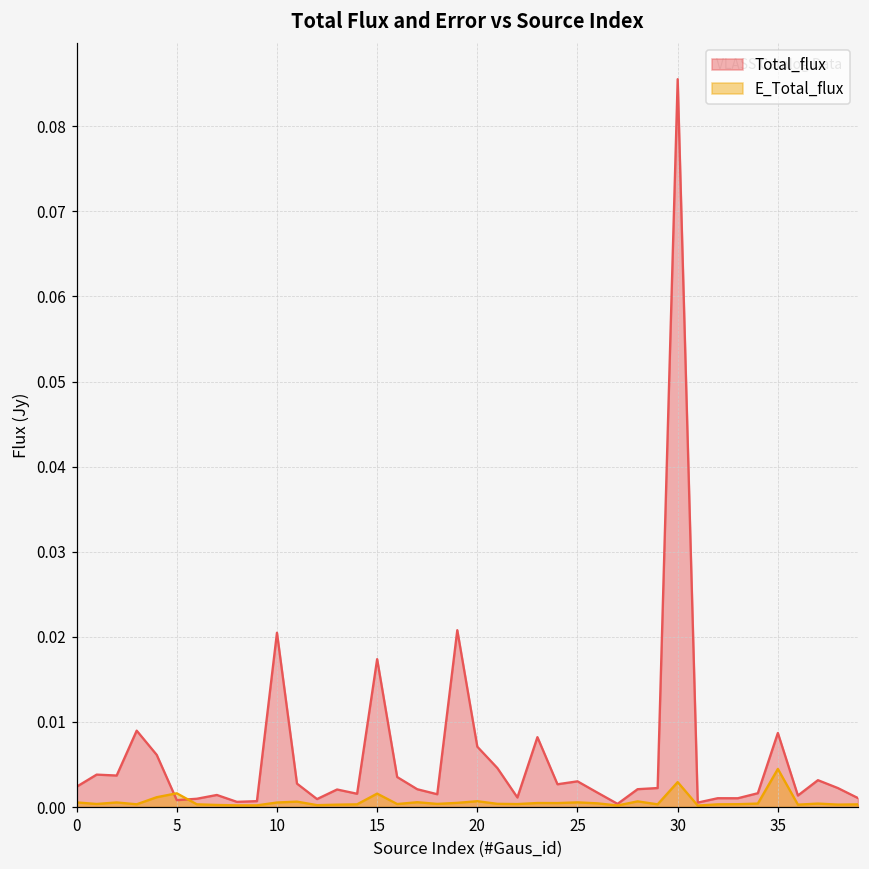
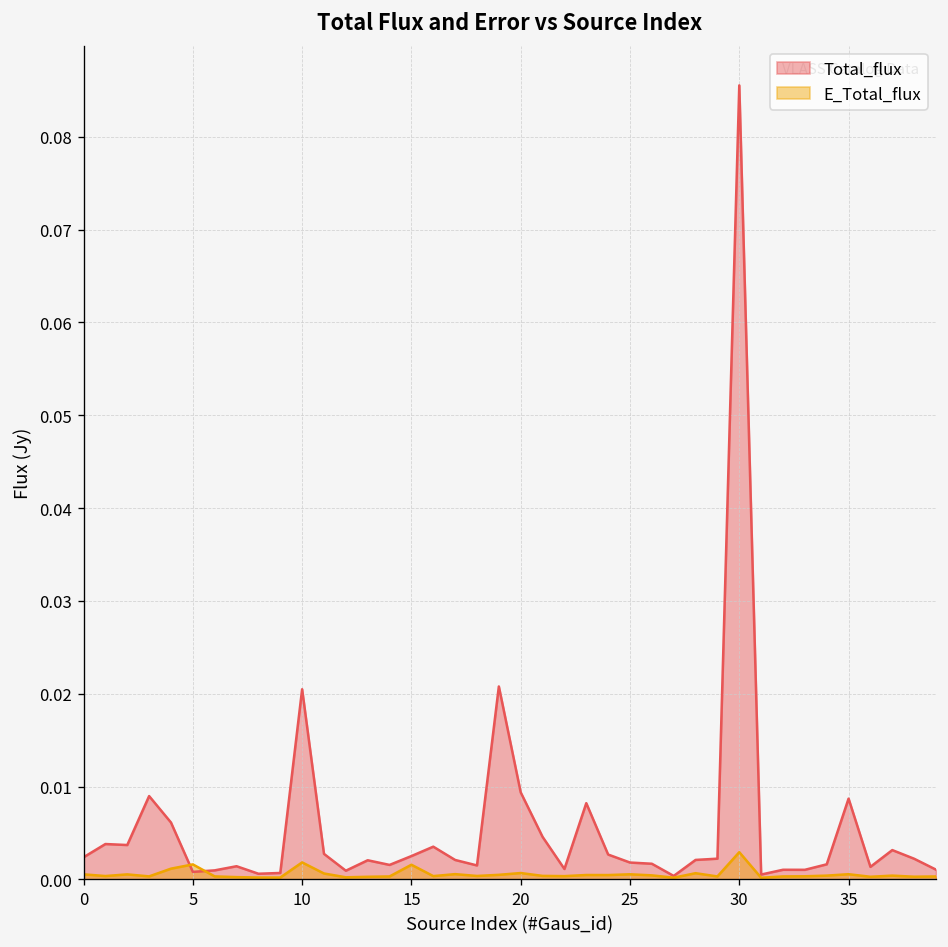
  {
    "Total_flux": {
      "0": 0.002,
      "5": 0.001,
      "10": 0.020,
-     "15": 0.017,
-     "20": 0.007,
-     "25": 0.003,
+     "15": 0.003,
+     "20": 0.009,
+     "25": 0.002,
      "30": 0.086,
      "35": 0.009
    },
    "E_Total_flux": {
      "0": 0.001,
      "5": 0.002,
-     "10": 0.001,
+     "10": 0.002,
      "15": 0.002,
      "20": 0.001,
      "25": 0.001,
      "30": 0.003,
-     "35": 0.004
+     "35": 0.001
    }
  }
